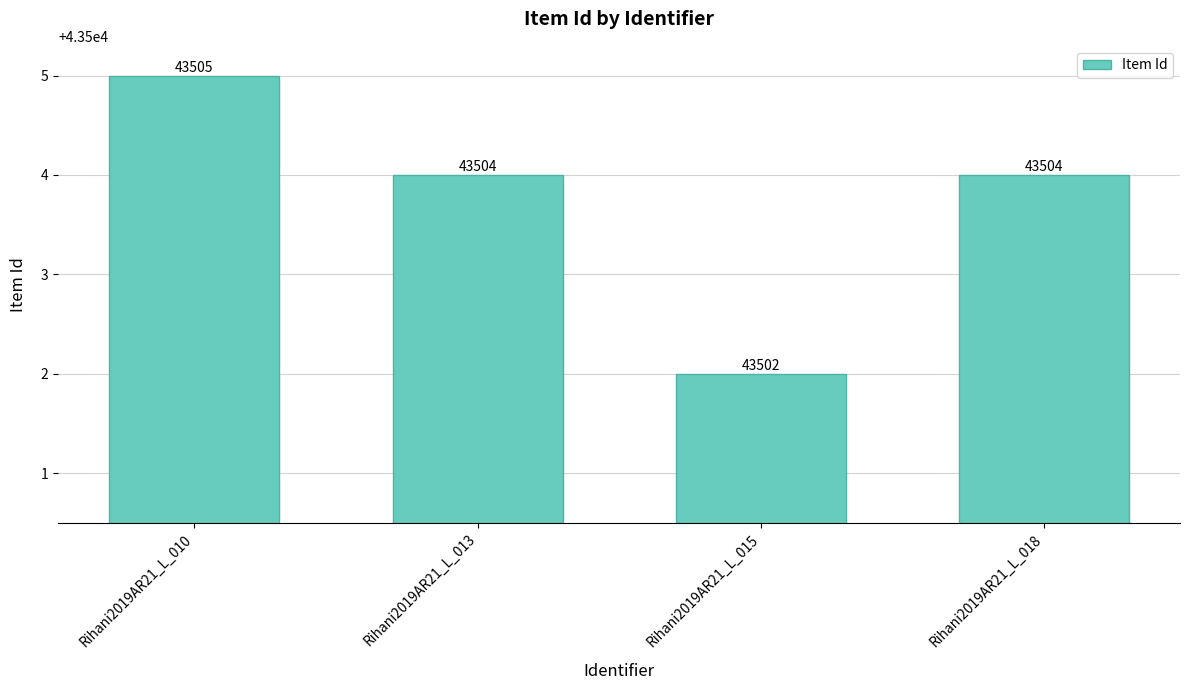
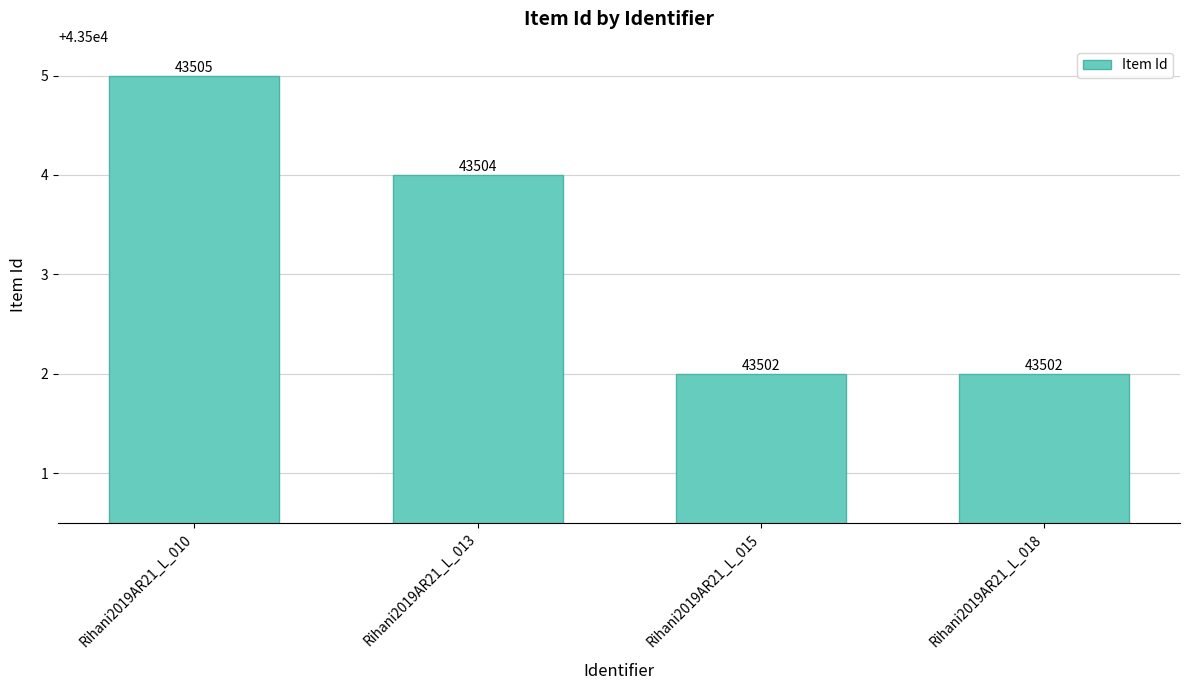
  {
    "Rihani2019AR21_L_010": 43505,
    "Rihani2019AR21_L_013": 43504,
    "Rihani2019AR21_L_015": 43502,
-   "Rihani2019AR21_L_018": 43504
+   "Rihani2019AR21_L_018": 43502
  }
